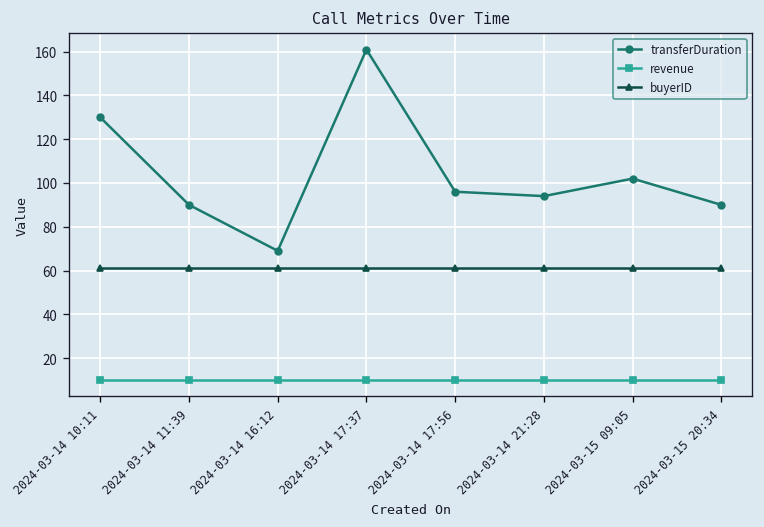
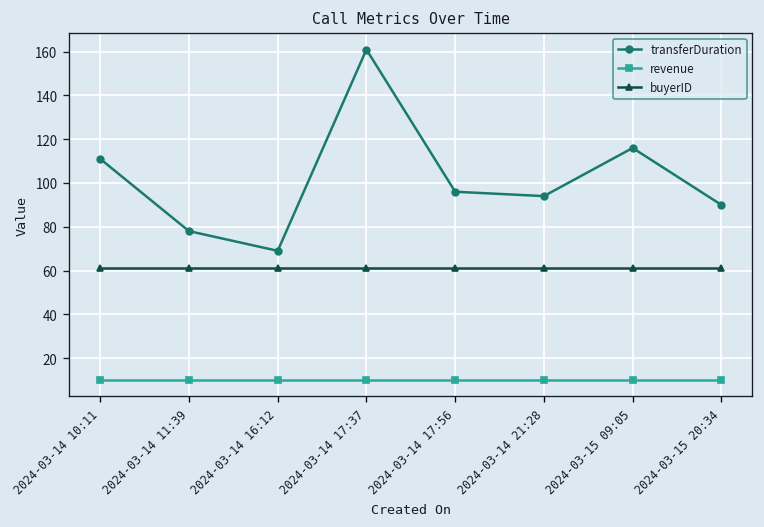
  {
    "transferDuration": {
-     "2024-03-14 10:11": 130,
-     "2024-03-14 11:39": 90,
+     "2024-03-14 10:11": 111,
+     "2024-03-14 11:39": 78,
      "2024-03-14 16:12": 69,
      "2024-03-14 17:37": 161,
      "2024-03-14 17:56": 96,
      "2024-03-14 21:28": 94,
-     "2024-03-15 09:05": 102,
+     "2024-03-15 09:05": 116,
      "2024-03-15 20:34": 90
    },
    "revenue": {
      "2024-03-14 10:11": 10,
      "2024-03-14 11:39": 10,
      "2024-03-14 16:12": 10,
      "2024-03-14 17:37": 10,
      "2024-03-14 17:56": 10,
      "2024-03-14 21:28": 10,
      "2024-03-15 09:05": 10,
      "2024-03-15 20:34": 10
    },
    "buyerID": {
      "2024-03-14 10:11": 61,
      "2024-03-14 11:39": 61,
      "2024-03-14 16:12": 61,
      "2024-03-14 17:37": 61,
      "2024-03-14 17:56": 61,
      "2024-03-14 21:28": 61,
      "2024-03-15 09:05": 61,
      "2024-03-15 20:34": 61
    }
  }
